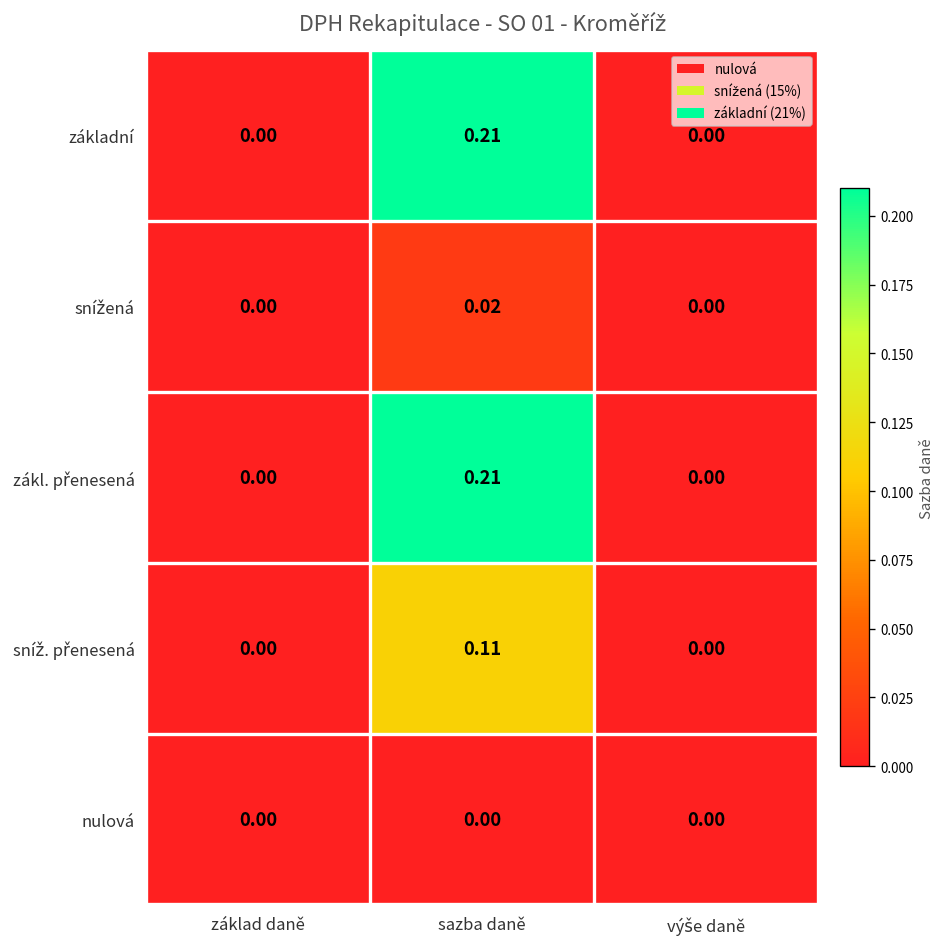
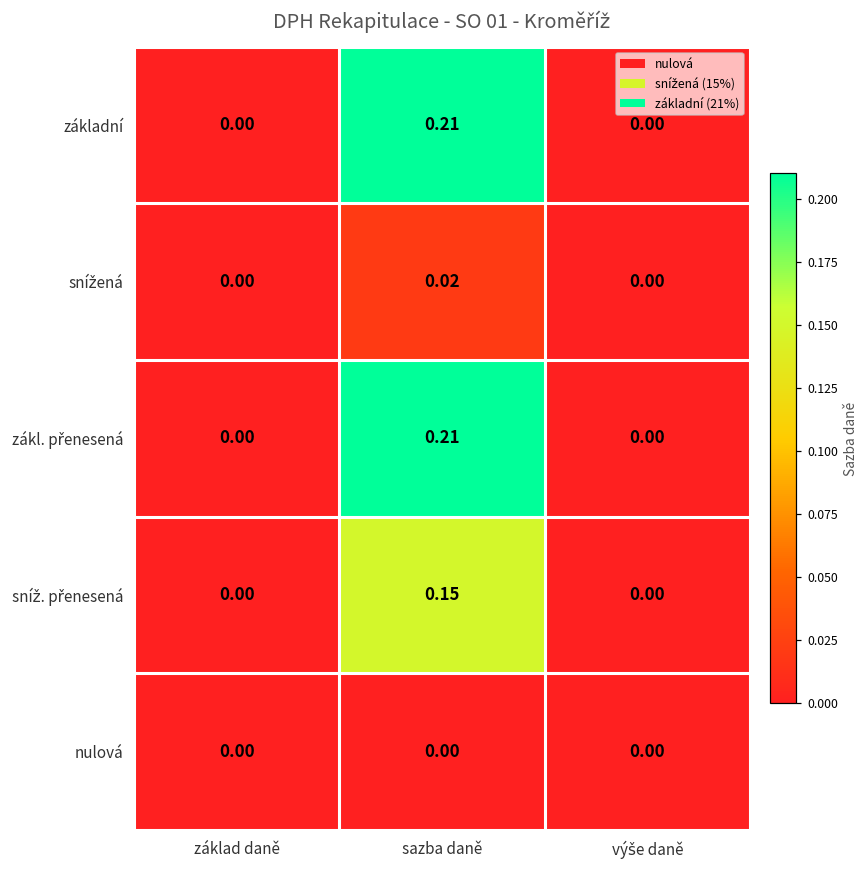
  {
    "základní": {
      "základ daně": 0.00,
      "sazba daně": 0.21,
      "výše daně": 0.00
    },
    "snížená": {
      "základ daně": 0.00,
      "sazba daně": 0.02,
      "výše daně": 0.00
    },
    "zákl. přenesená": {
      "základ daně": 0.00,
      "sazba daně": 0.21,
      "výše daně": 0.00
    },
    "sníž. přenesená": {
      "základ daně": 0.00,
-     "sazba daně": 0.11,
+     "sazba daně": 0.15,
      "výše daně": 0.00
    },
    "nulová": {
      "základ daně": 0.00,
      "sazba daně": 0.00,
      "výše daně": 0.00
    }
  }
